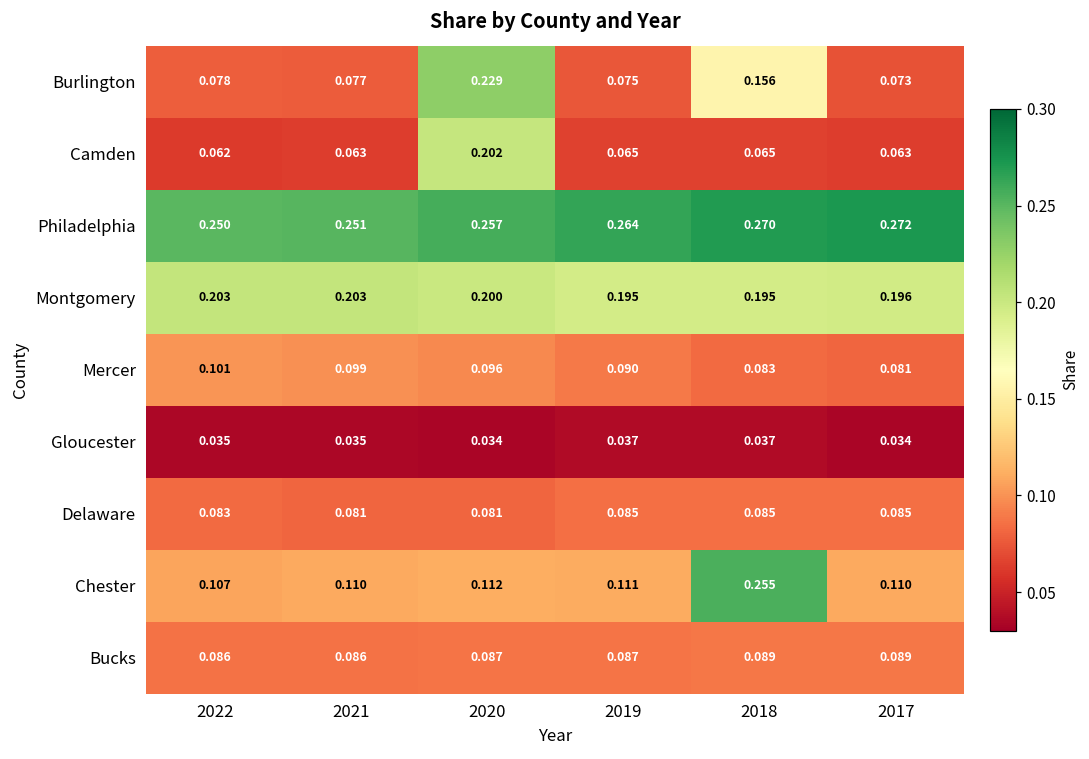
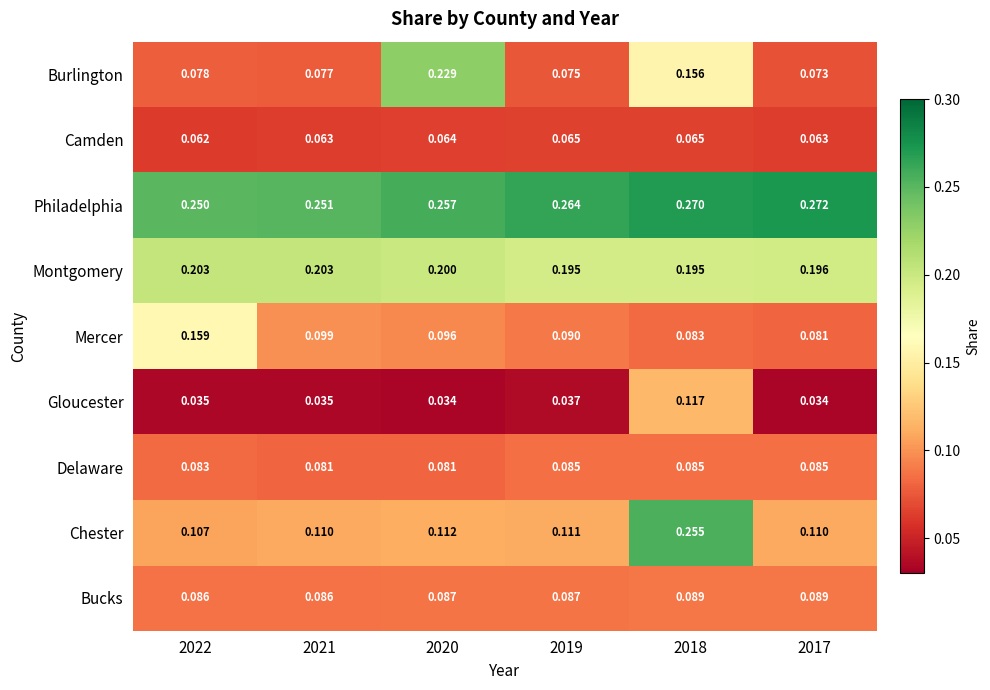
  {
    "Burlington": {
      "2022": 0.078,
      "2021": 0.077,
      "2020": 0.229,
      "2019": 0.075,
      "2018": 0.156,
      "2017": 0.073
    },
    "Camden": {
      "2022": 0.062,
      "2021": 0.063,
-     "2020": 0.202,
+     "2020": 0.064,
      "2019": 0.065,
      "2018": 0.065,
      "2017": 0.063
    },
    "Philadelphia": {
      "2022": 0.250,
      "2021": 0.251,
      "2020": 0.257,
      "2019": 0.264,
      "2018": 0.270,
      "2017": 0.272
    },
    "Montgomery": {
      "2022": 0.203,
      "2021": 0.203,
      "2020": 0.200,
      "2019": 0.195,
      "2018": 0.195,
      "2017": 0.196
    },
    "Mercer": {
-     "2022": 0.101,
+     "2022": 0.159,
      "2021": 0.099,
      "2020": 0.096,
      "2019": 0.090,
      "2018": 0.083,
      "2017": 0.081
    },
    "Gloucester": {
      "2022": 0.035,
      "2021": 0.035,
      "2020": 0.034,
      "2019": 0.037,
-     "2018": 0.037,
+     "2018": 0.117,
      "2017": 0.034
    },
    "Delaware": {
      "2022": 0.083,
      "2021": 0.081,
      "2020": 0.081,
      "2019": 0.085,
      "2018": 0.085,
      "2017": 0.085
    },
    "Chester": {
      "2022": 0.107,
      "2021": 0.110,
      "2020": 0.112,
      "2019": 0.111,
      "2018": 0.255,
      "2017": 0.110
    },
    "Bucks": {
      "2022": 0.086,
      "2021": 0.086,
      "2020": 0.087,
      "2019": 0.087,
      "2018": 0.089,
      "2017": 0.089
    }
  }
